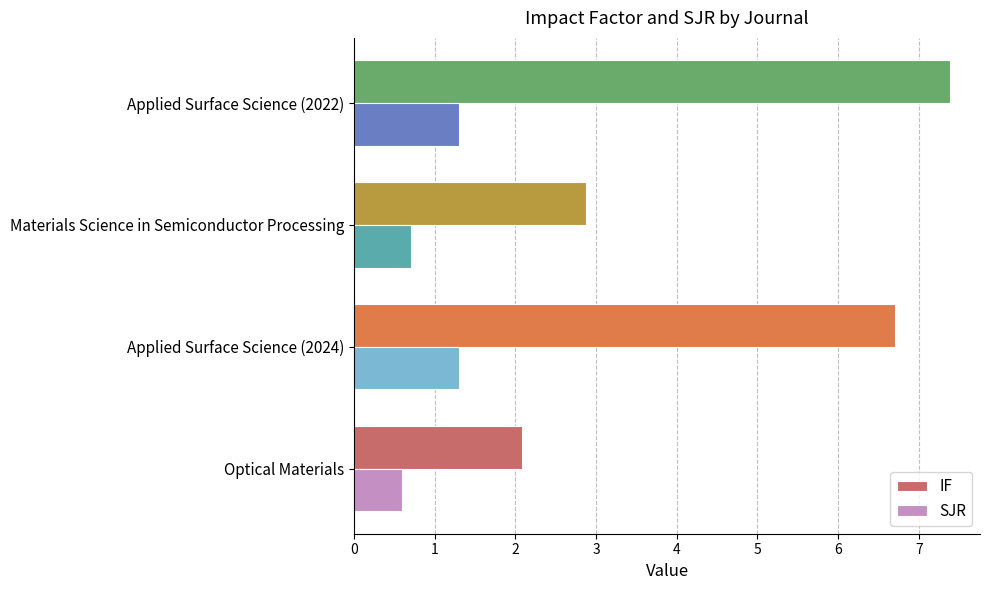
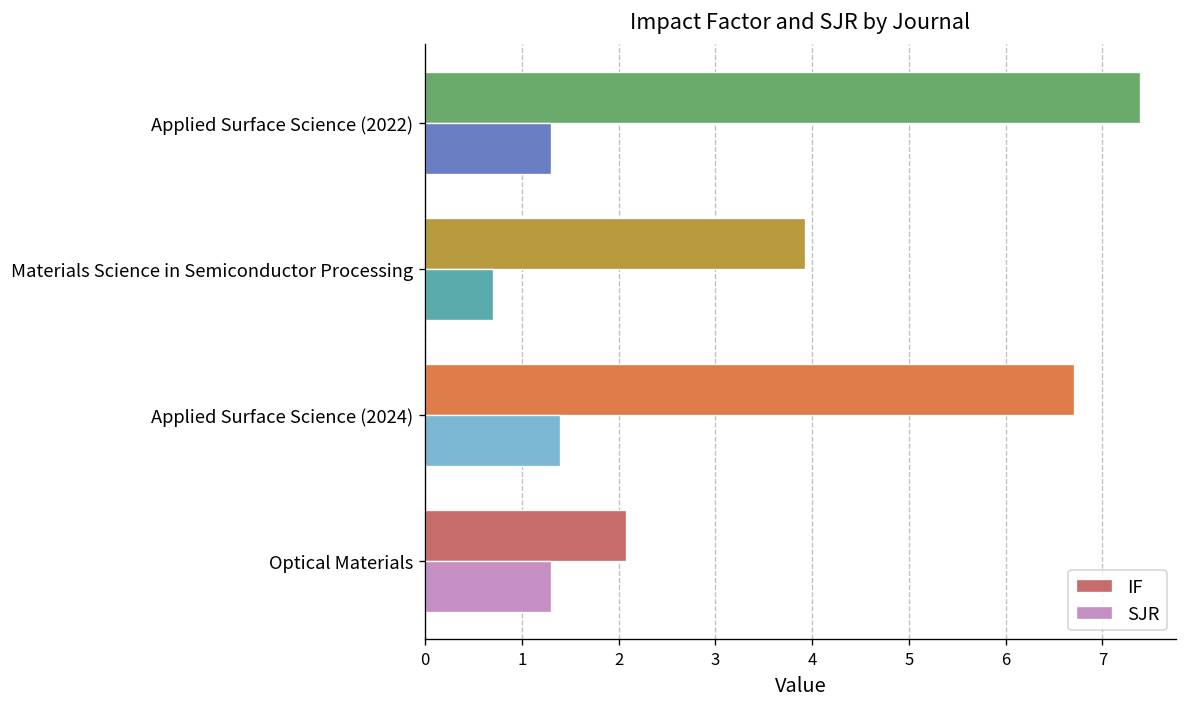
  {
    "IF": {
      "Applied Surface Science (2022)": 7.4,
-     "Materials Science in Semiconductor Processing": 2.9,
+     "Materials Science in Semiconductor Processing": 3.9,
      "Applied Surface Science (2024)": 6.7,
      "Optical Materials": 2.1
    },
    "SJR": {
      "Applied Surface Science (2022)": 1.3,
      "Materials Science in Semiconductor Processing": 0.7,
-     "Applied Surface Science (2024)": 1.3,
-     "Optical Materials": 0.6
+     "Applied Surface Science (2024)": 1.4,
+     "Optical Materials": 1.3
    }
  }
